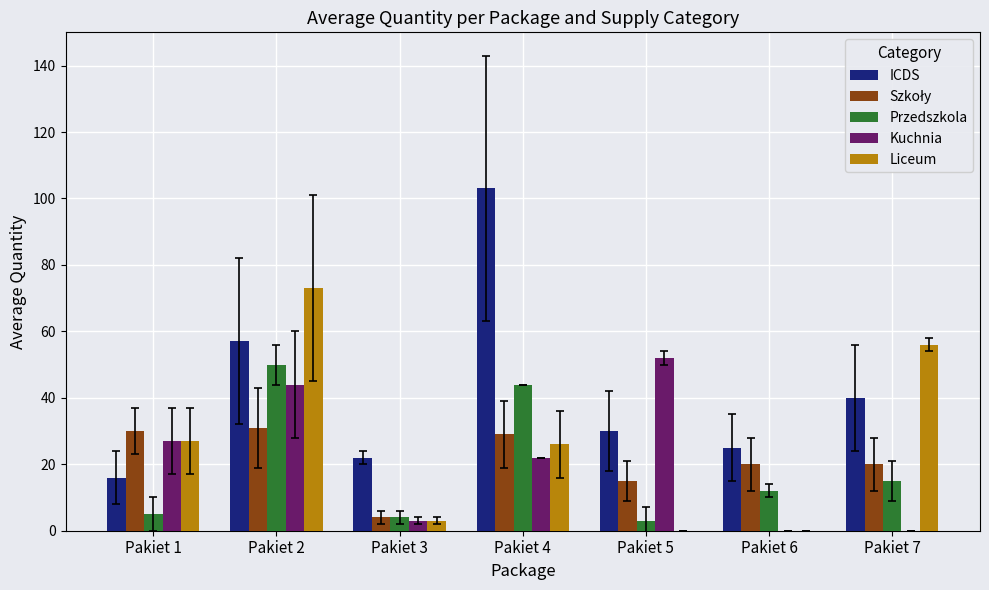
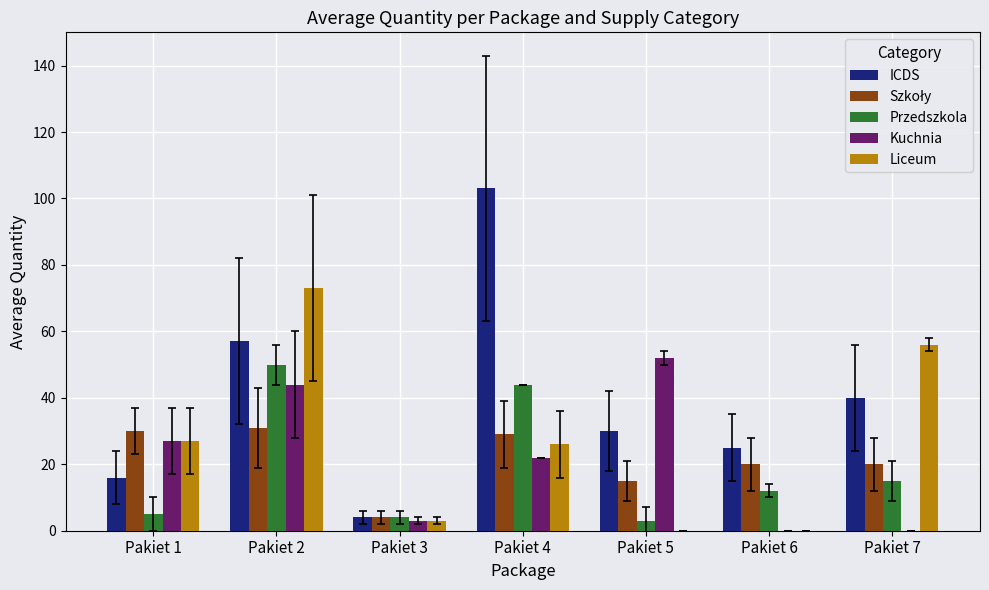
  {
    "ICDS": {
      "Pakiet 1": 16,
      "Pakiet 2": 57,
-     "Pakiet 3": 22,
+     "Pakiet 3": 4,
      "Pakiet 4": 103,
      "Pakiet 5": 30,
      "Pakiet 6": 25,
      "Pakiet 7": 40
    },
    "Szkoły": {
      "Pakiet 1": 30,
      "Pakiet 2": 31,
      "Pakiet 3": 4,
      "Pakiet 4": 29,
      "Pakiet 5": 15,
      "Pakiet 6": 20,
      "Pakiet 7": 20
    },
    "Przedszkola": {
      "Pakiet 1": 5,
      "Pakiet 2": 50,
      "Pakiet 3": 4,
      "Pakiet 4": 44,
      "Pakiet 5": 3,
      "Pakiet 6": 12,
      "Pakiet 7": 15
    },
    "Kuchnia": {
      "Pakiet 1": 27,
      "Pakiet 2": 44,
      "Pakiet 3": 3,
      "Pakiet 4": 22,
      "Pakiet 5": 52,
      "Pakiet 6": 0,
      "Pakiet 7": 0
    },
    "Liceum": {
      "Pakiet 1": 27,
      "Pakiet 2": 73,
      "Pakiet 3": 3,
      "Pakiet 4": 26,
      "Pakiet 5": 0,
      "Pakiet 6": 0,
      "Pakiet 7": 56
    }
  }
